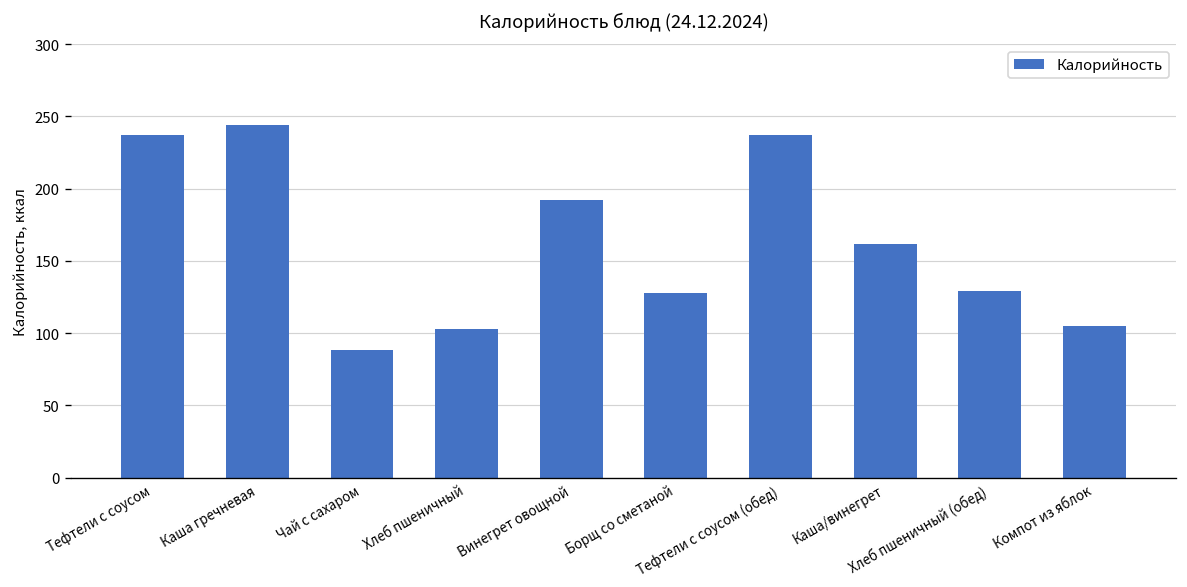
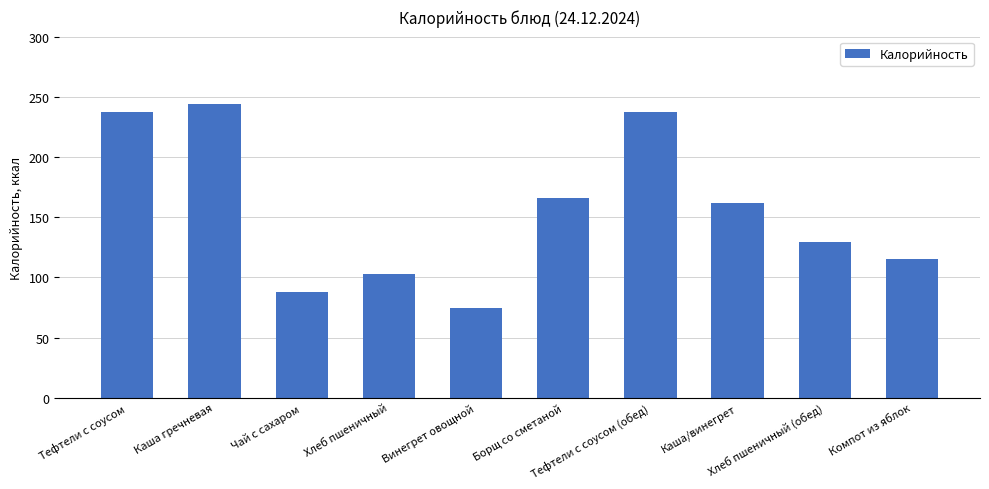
  {
    "Тефтели с соусом": 237,
    "Каша гречневая": 244,
    "Чай с сахаром": 88,
    "Хлеб пшеничный": 103,
-   "Винегрет овощной": 192,
-   "Борщ со сметаной": 128,
+   "Винегрет овощной": 75,
+   "Борщ со сметаной": 166,
    "Тефтели с соусом (обед)": 237,
    "Каша/винегрет": 162,
    "Хлеб пшеничный (обед)": 129,
-   "Компот из яблок": 105
+   "Компот из яблок": 115
  }
